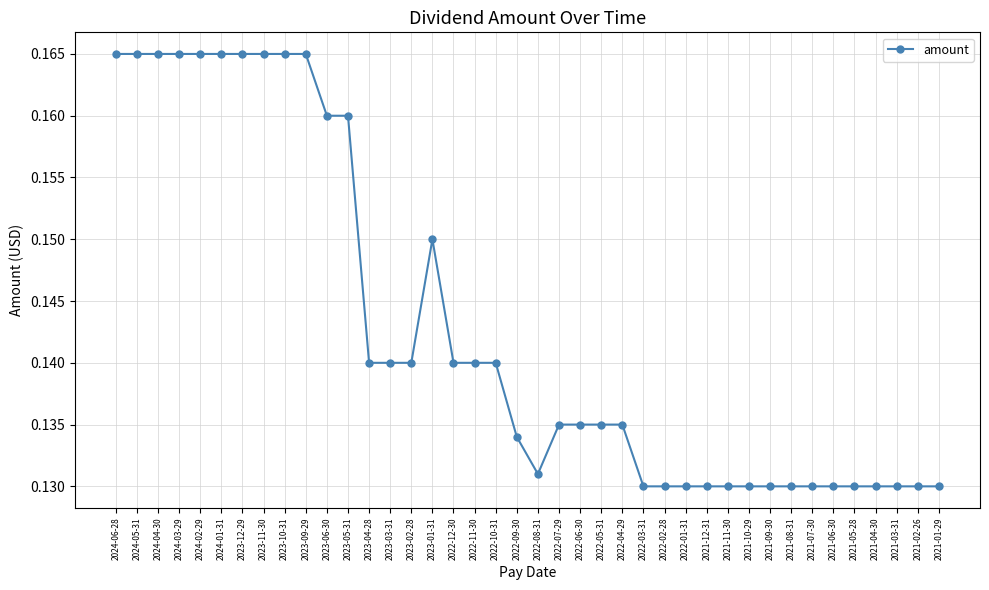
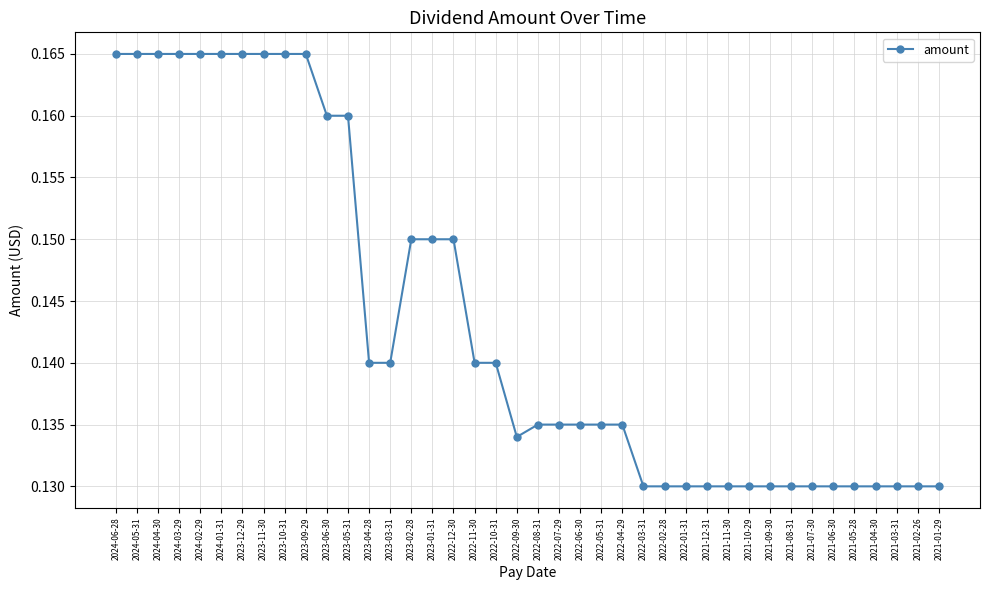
  {
    "2024-06-28": 0.165,
    "2024-05-31": 0.165,
    "2024-04-30": 0.165,
    "2024-03-29": 0.165,
    "2024-02-29": 0.165,
    "2024-01-31": 0.165,
    "2023-12-29": 0.165,
    "2023-11-30": 0.165,
    "2023-10-31": 0.165,
    "2023-09-29": 0.165,
    "2023-06-30": 0.160,
    "2023-05-31": 0.160,
    "2023-04-28": 0.140,
    "2023-03-31": 0.140,
-   "2023-02-28": 0.14,
+   "2023-02-28": 0.15,
    "2023-01-31": 0.150,
-   "2022-12-30": 0.14,
+   "2022-12-30": 0.15,
    "2022-11-30": 0.140,
    "2022-10-31": 0.140,
    "2022-09-30": 0.134,
-   "2022-08-31": 0.131,
+   "2022-08-31": 0.135,
    "2022-07-29": 0.135,
    "2022-06-30": 0.135,
    "2022-05-31": 0.135,
    "2022-04-29": 0.135,
    "2022-03-31": 0.130,
    "2022-02-28": 0.130,
    "2022-01-31": 0.130,
    "2021-12-31": 0.130,
    "2021-11-30": 0.130,
    "2021-10-29": 0.130,
    "2021-09-30": 0.130,
    "2021-08-31": 0.130,
    "2021-07-30": 0.130,
    "2021-06-30": 0.130,
    "2021-05-28": 0.130,
    "2021-04-30": 0.130,
    "2021-03-31": 0.130,
    "2021-02-26": 0.130,
    "2021-01-29": 0.130
  }
